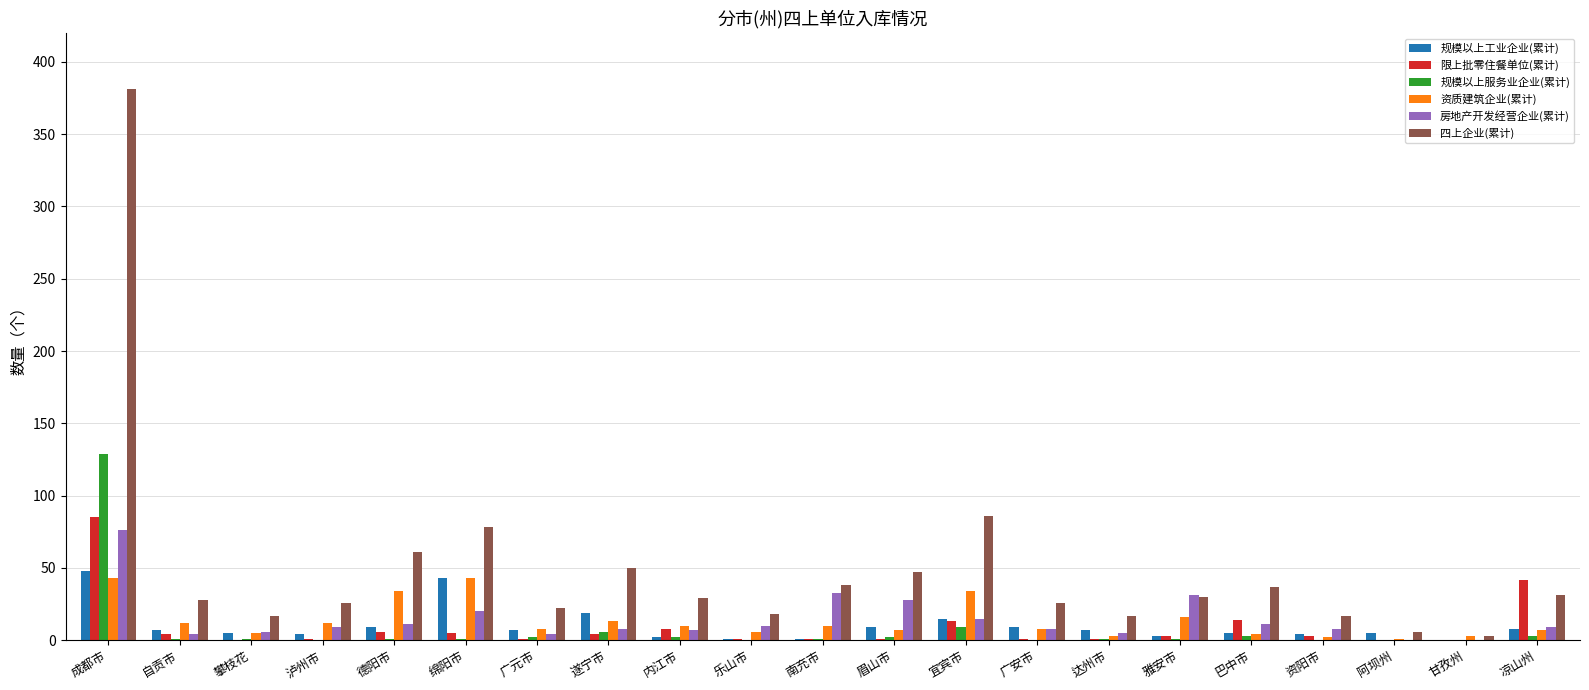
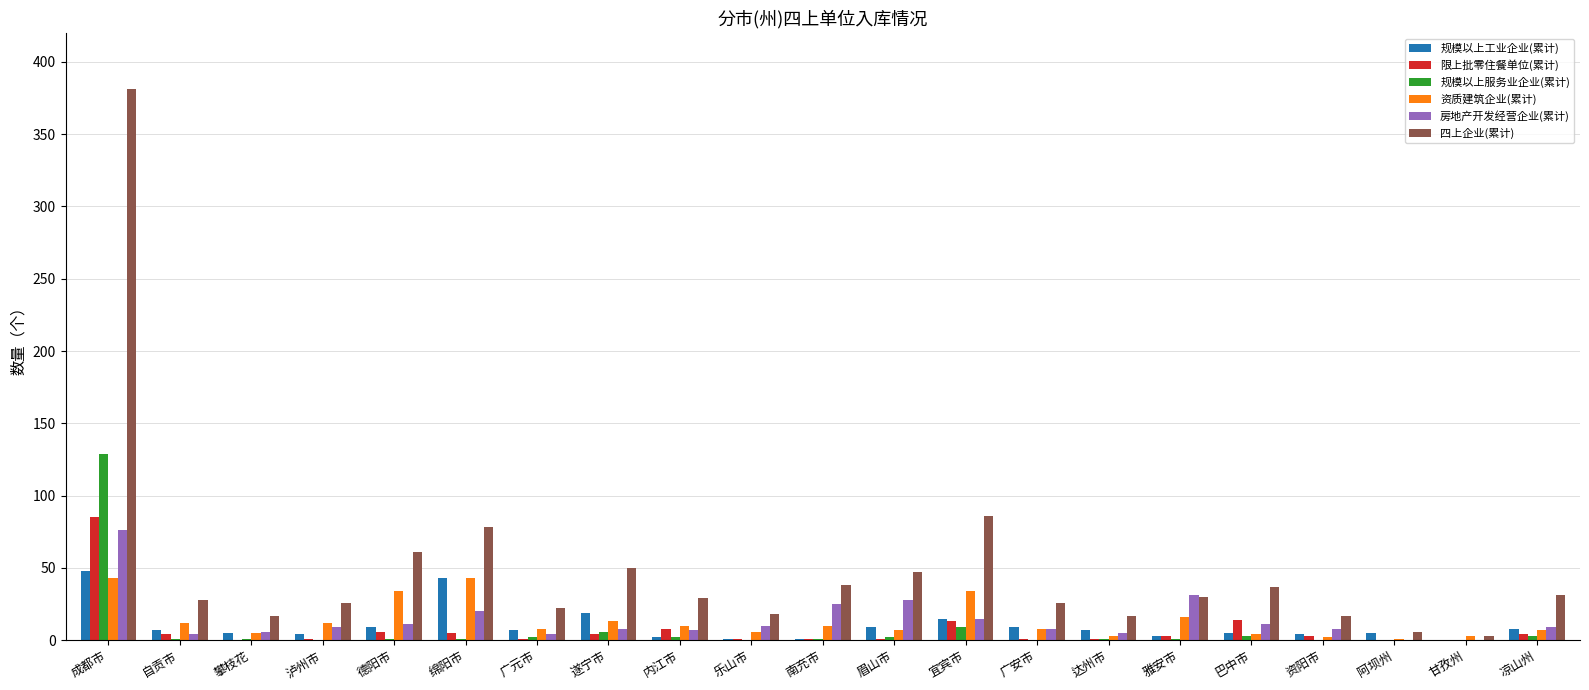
  {
    "规模以上工业企业(累计)": {
      "成都市": 48,
      "自贡市": 7,
      "攀枝花": 5,
      "泸州市": 4,
      "德阳市": 9,
      "绵阳市": 43,
      "广元市": 7,
      "遂宁市": 19,
      "内江市": 2,
      "眉山市": 9,
      "宜宾市": 15,
      "广安市": 9,
      "达州市": 7,
      "雅安市": 3,
      "巴中市": 5,
      "资阳市": 4,
      "阿坝州": 5,
      "甘孜州": 0,
      "凉山州": 8
    },
    "限上批零住餐单位(累计)": {
      "成都市": 85,
      "自贡市": 4,
      "攀枝花": 0,
      "德阳市": 6,
      "绵阳市": 5,
      "遂宁市": 4,
      "内江市": 8,
      "宜宾市": 13,
      "雅安市": 3,
      "巴中市": 14,
      "资阳市": 3,
      "阿坝州": 0,
      "甘孜州": 0,
-     "凉山州": 42
+     "凉山州": 4
    },
    "规模以上服务业企业(累计)": {
      "成都市": 129,
      "泸州市": 0,
      "广元市": 2,
      "遂宁市": 6,
      "内江市": 2,
      "乐山市": 0,
      "眉山市": 2,
      "宜宾市": 9,
      "广安市": 0,
      "巴中市": 3,
      "资阳市": 0,
      "阿坝州": 0,
      "甘孜州": 0,
      "凉山州": 3
    },
    "资质建筑企业(累计)": {
      "成都市": 43,
      "自贡市": 12,
      "攀枝花": 5,
      "泸州市": 12,
      "德阳市": 34,
      "绵阳市": 43,
      "广元市": 8,
      "遂宁市": 13,
      "内江市": 10,
      "乐山市": 6,
      "南充市": 10,
      "眉山市": 7,
      "宜宾市": 34,
      "广安市": 8,
      "达州市": 3,
      "雅安市": 16,
      "巴中市": 4,
      "资阳市": 2,
      "甘孜州": 3,
      "凉山州": 7
    },
    "房地产开发经营企业(累计)": {
      "成都市": 76,
      "自贡市": 4,
      "攀枝花": 6,
      "泸州市": 9,
      "德阳市": 11,
      "绵阳市": 20,
      "广元市": 4,
      "遂宁市": 8,
      "内江市": 7,
      "乐山市": 10,
-     "南充市": 33,
+     "南充市": 25,
      "眉山市": 28,
      "宜宾市": 15,
      "广安市": 8,
      "达州市": 5,
      "雅安市": 31,
      "巴中市": 11,
      "资阳市": 8,
      "阿坝州": 0,
      "甘孜州": 0,
      "凉山州": 9
    },
    "四上企业(累计)": {
      "成都市": 381,
      "自贡市": 28,
      "攀枝花": 17,
      "泸州市": 26,
      "德阳市": 61,
      "绵阳市": 78,
      "广元市": 22,
      "遂宁市": 50,
      "内江市": 29,
      "乐山市": 18,
      "南充市": 38,
      "眉山市": 47,
      "宜宾市": 86,
      "广安市": 26,
      "达州市": 17,
      "雅安市": 30,
      "巴中市": 37,
      "资阳市": 17,
      "阿坝州": 6,
      "甘孜州": 3,
      "凉山州": 31
    }
  }
